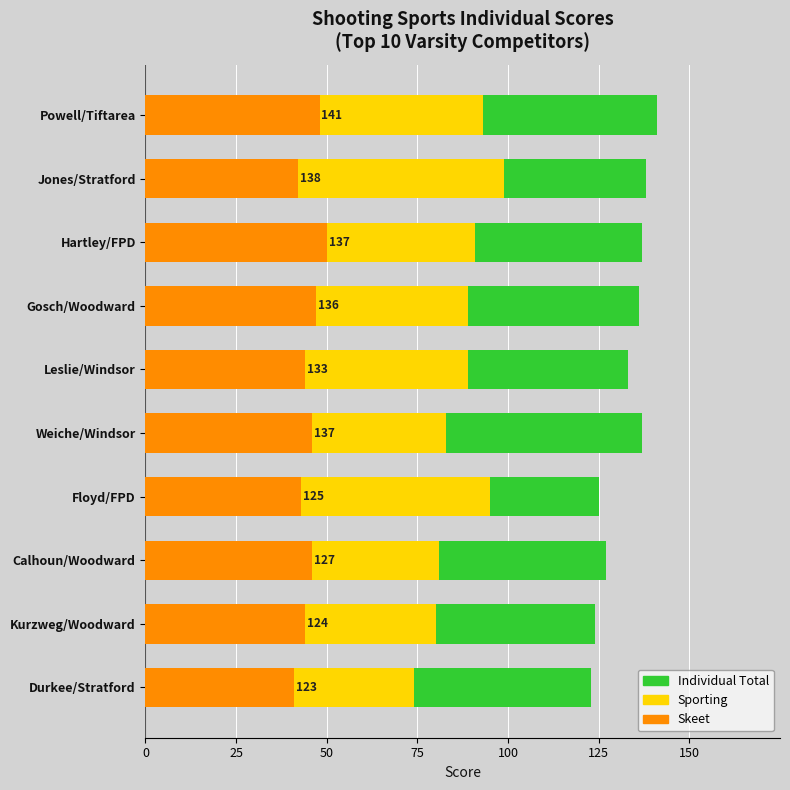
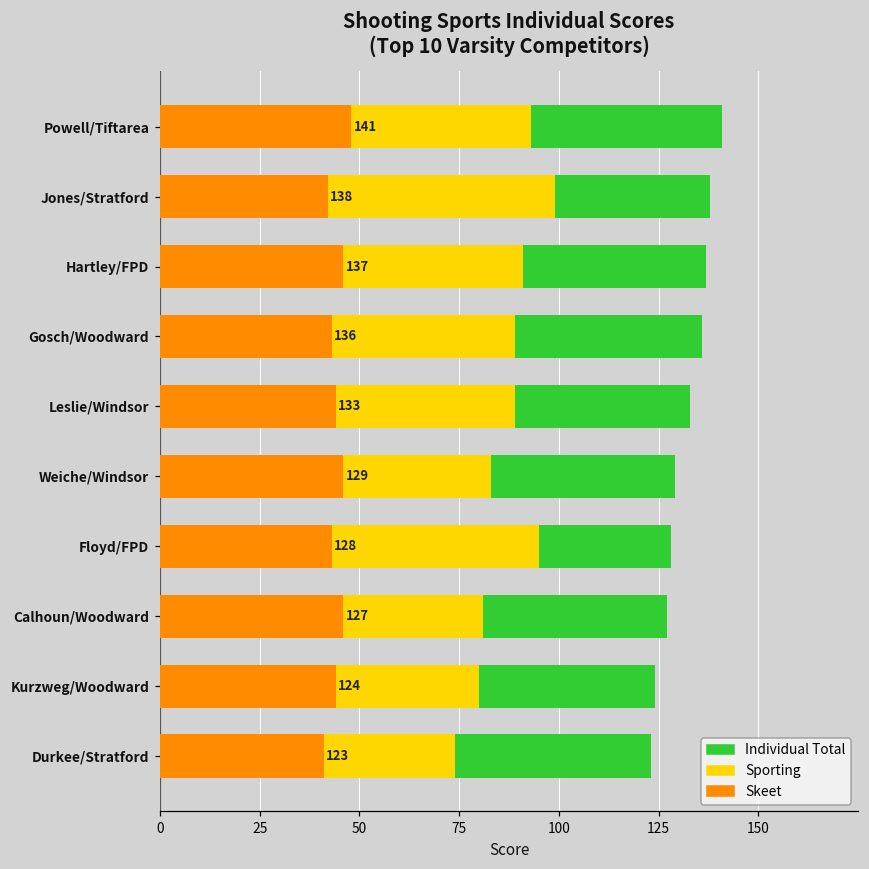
  {
    "Individual Total": {
-     "Weiche/Windsor": 137,
-     "Floyd/FPD": 125
+     "Weiche/Windsor": 129,
+     "Floyd/FPD": 128
    },
    "Skeet": {
-     "Hartley/FPD": 50,
-     "Gosch/Woodward": 47
+     "Hartley/FPD": 46,
+     "Gosch/Woodward": 43
    }
  }
